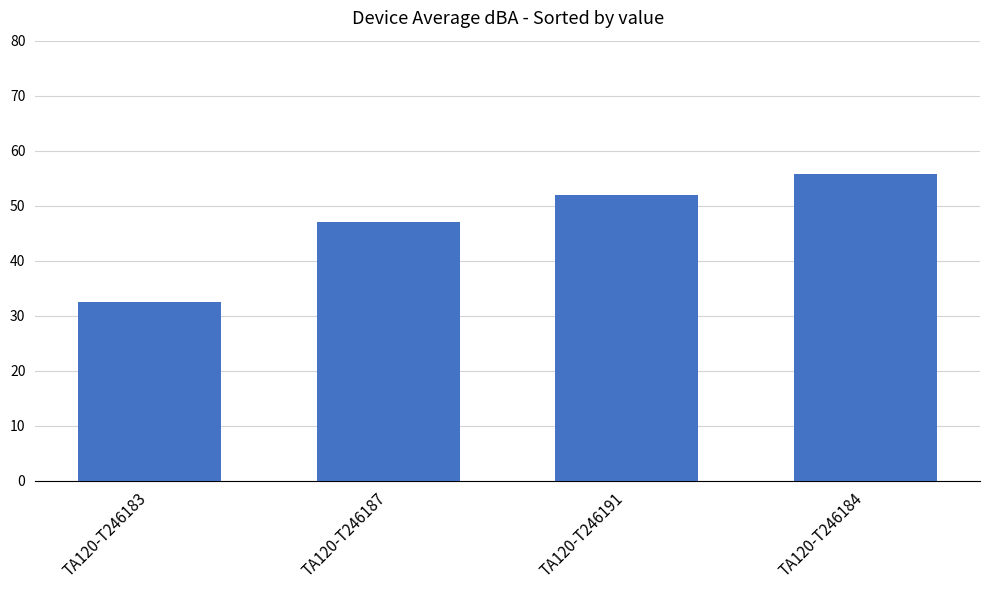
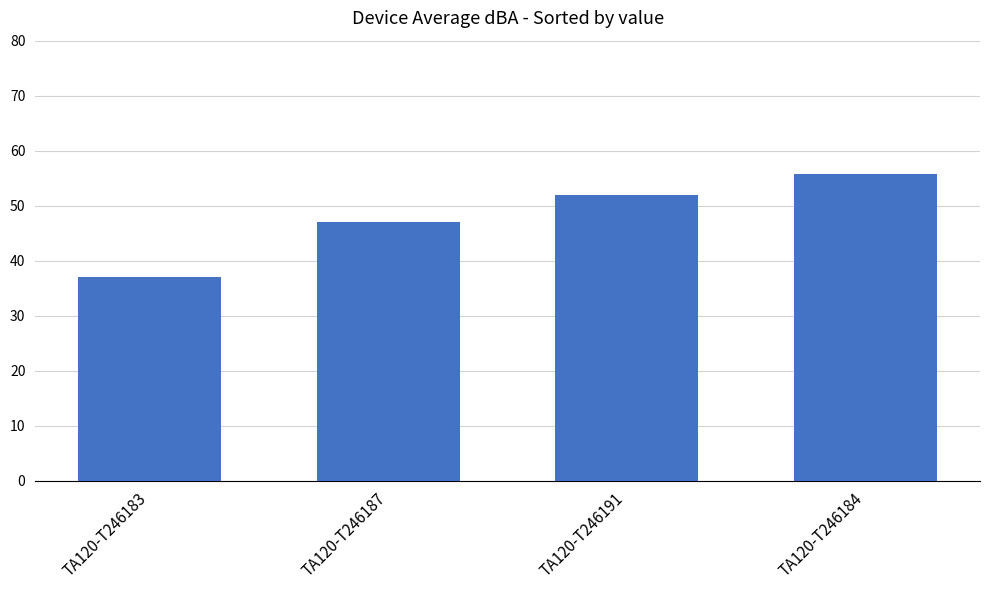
  {
-   "TA120-T246183": 32,
+   "TA120-T246183": 37,
    "TA120-T246187": 47,
    "TA120-T246191": 52,
    "TA120-T246184": 56
  }
